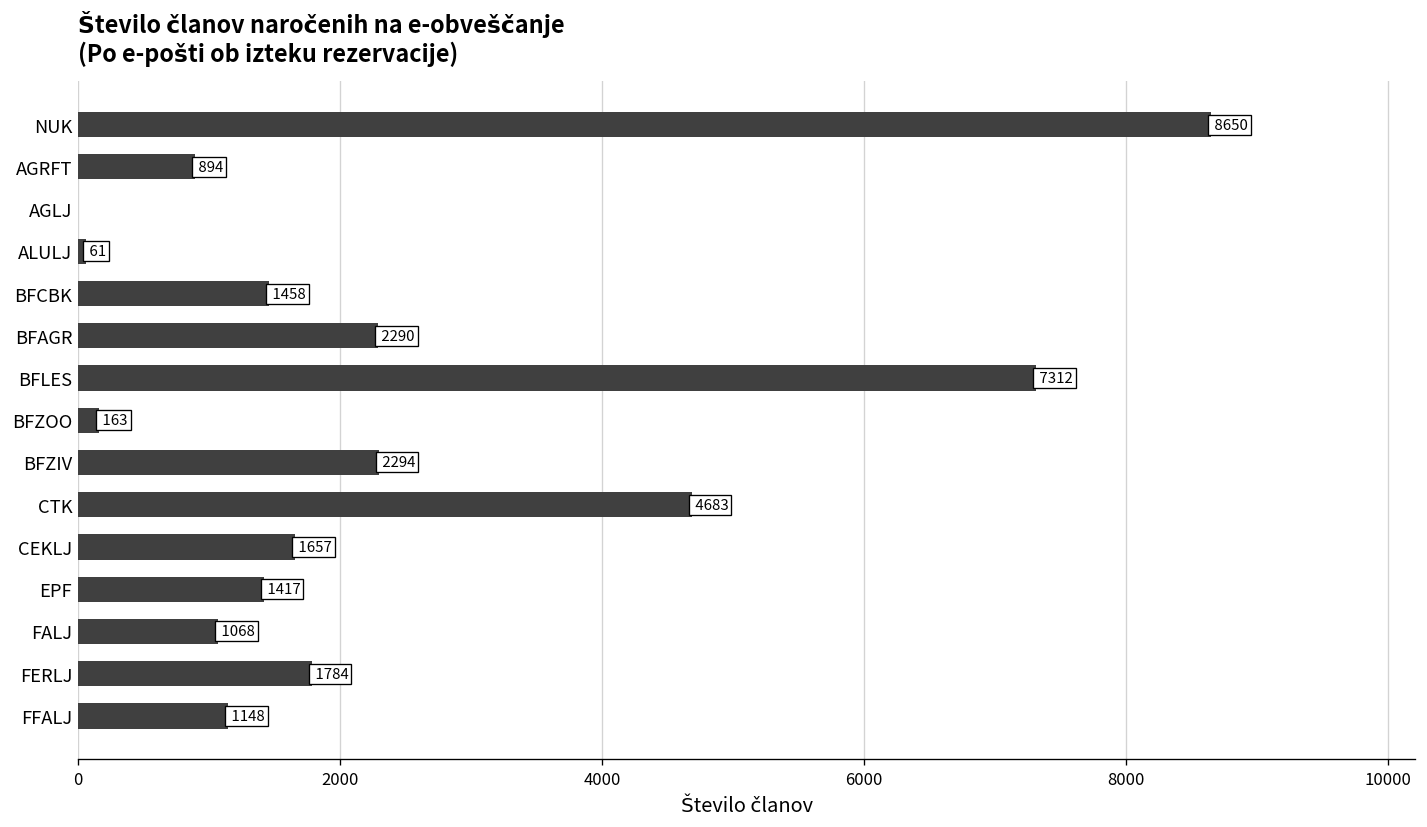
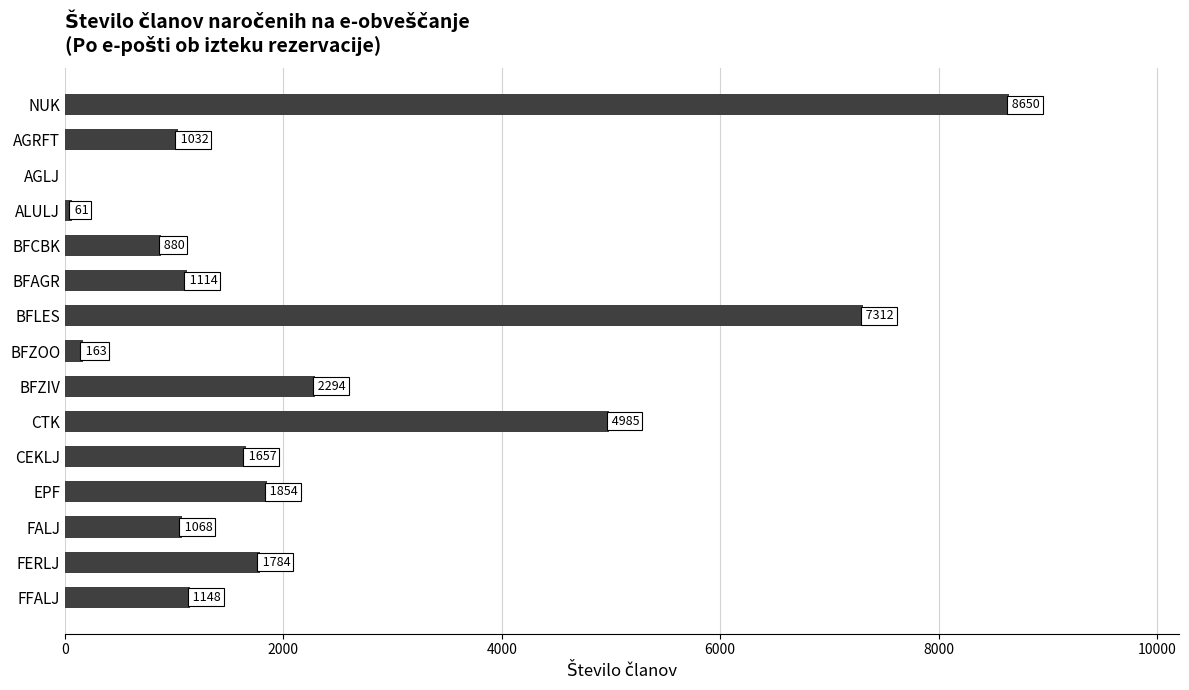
  {
-   "AGRFT": 894,
-   "BFCBK": 1458,
-   "BFAGR": 2290,
-   "CTK": 4683,
-   "EPF": 1417
+   "AGRFT": 1032,
+   "BFCBK": 880,
+   "BFAGR": 1114,
+   "CTK": 4985,
+   "EPF": 1854
  }
